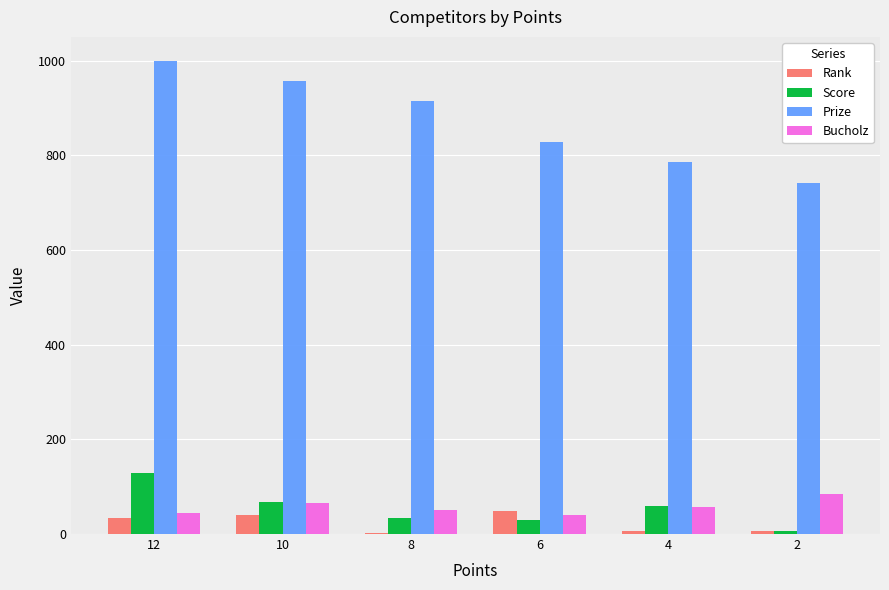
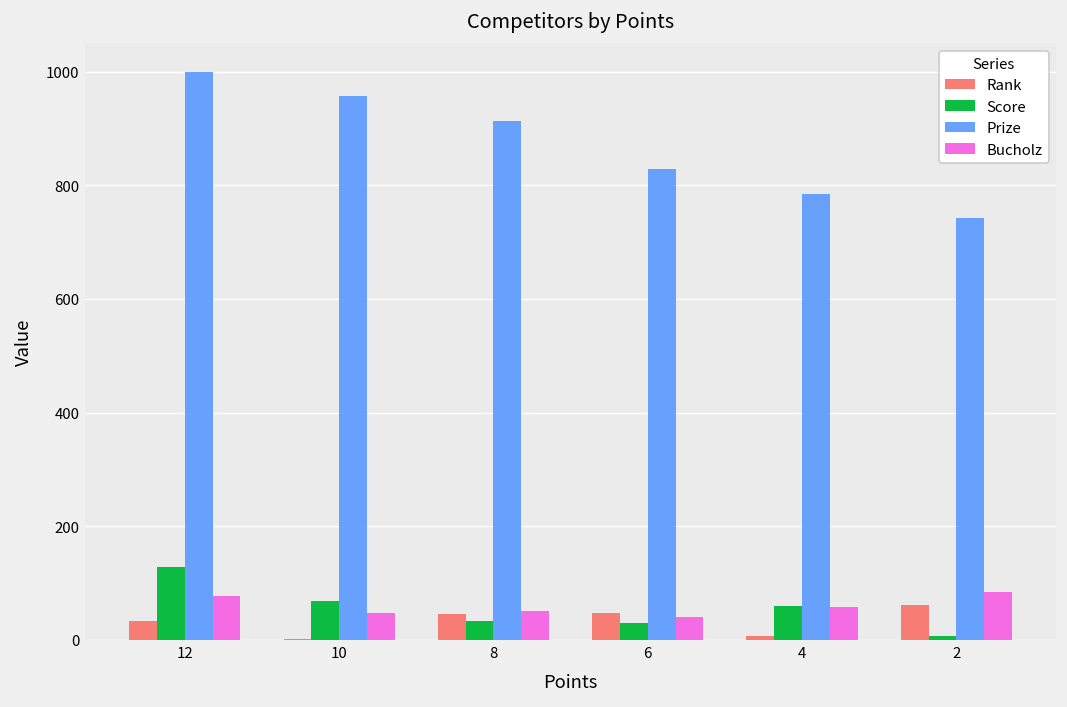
  {
    "Rank": {
      "12": 30,
-     "10": 40,
-     "8": 0,
+     "10": 0,
+     "8": 50,
      "6": 50,
      "4": 10,
-     "2": 10
+     "2": 60
    },
    "Score": {
      "12": 130,
      "10": 70,
      "8": 30,
      "6": 30,
      "4": 60,
      "2": 10
    },
    "Prize": {
      "12": 1000,
      "10": 960,
      "8": 910,
      "6": 830,
      "4": 790,
      "2": 740
    },
    "Bucholz": {
-     "12": 40,
-     "10": 70,
+     "12": 80,
+     "10": 50,
      "8": 50,
      "6": 40,
      "4": 60,
      "2": 90
    }
  }
